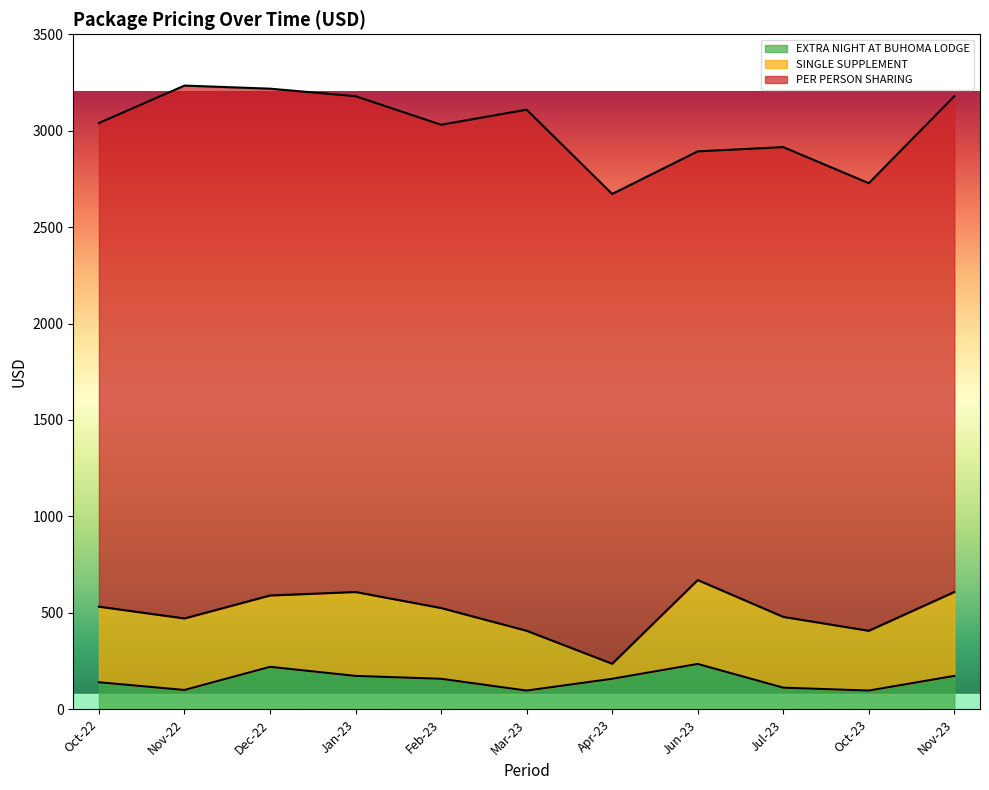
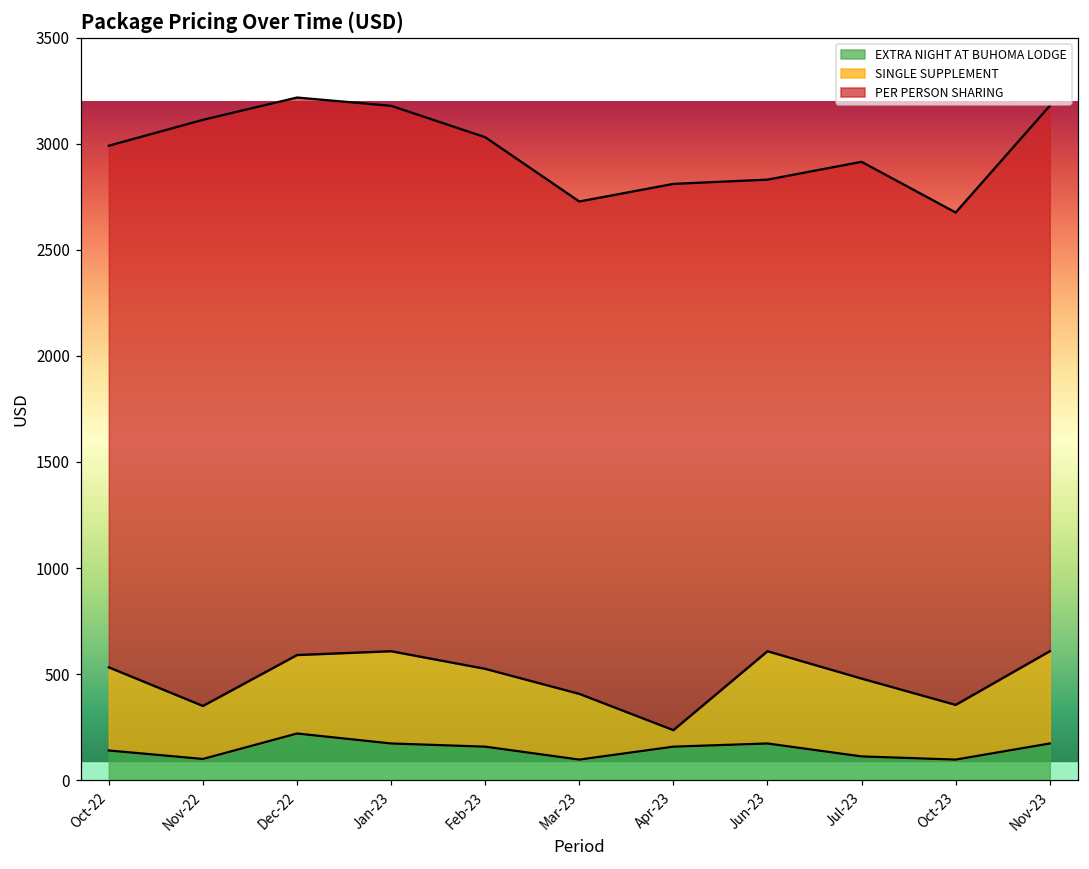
  {
    "EXTRA NIGHT AT BUHOMA LODGE": {
      "Oct-22": 140,
      "Nov-22": 100,
      "Dec-22": 220,
      "Jan-23": 170,
      "Feb-23": 160,
      "Mar-23": 100,
      "Apr-23": 160,
-     "Jun-23": 240,
+     "Jun-23": 170,
      "Jul-23": 110,
      "Oct-23": 100,
      "Nov-23": 170
    },
    "SINGLE SUPPLEMENT": {
      "Oct-22": 390,
-     "Nov-22": 370,
+     "Nov-22": 250,
      "Dec-22": 370,
      "Jan-23": 440,
      "Feb-23": 370,
      "Mar-23": 310,
      "Apr-23": 80,
      "Jun-23": 440,
      "Jul-23": 370,
-     "Oct-23": 310,
+     "Oct-23": 260,
      "Nov-23": 440
    },
    "PER PERSON SHARING": {
-     "Oct-22": 2510,
+     "Oct-22": 2460,
      "Nov-22": 2760,
      "Dec-22": 2630,
      "Jan-23": 2570,
      "Feb-23": 2510,
-     "Mar-23": 2700,
-     "Apr-23": 2440,
+     "Mar-23": 2320,
+     "Apr-23": 2580,
      "Jun-23": 2220,
      "Jul-23": 2440,
      "Oct-23": 2320,
      "Nov-23": 2570
    }
  }
